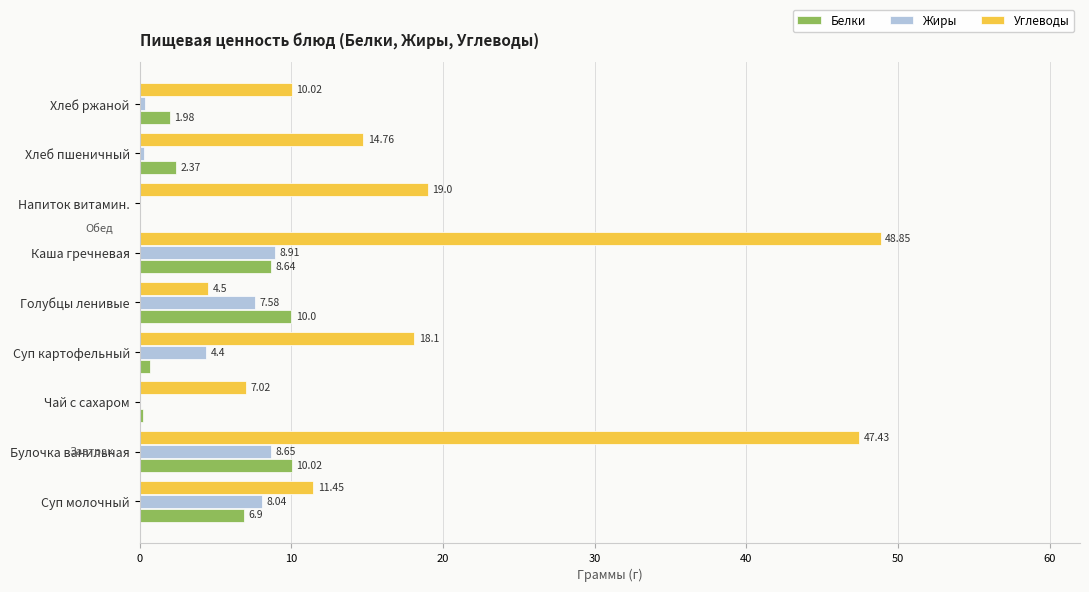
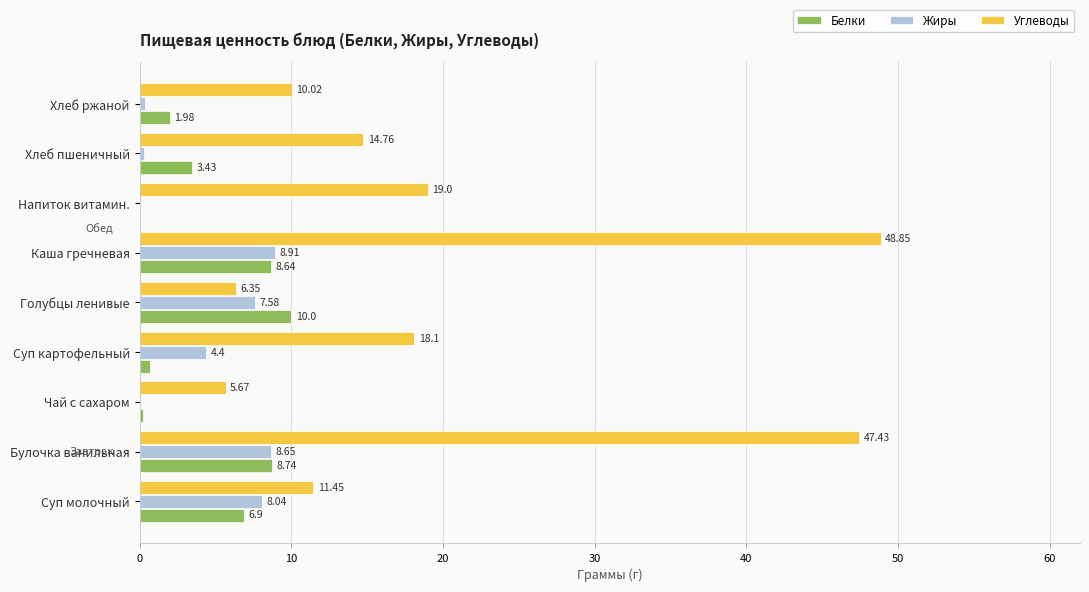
  {
    "Белки": {
      "Хлеб ржаной": 1.98,
-     "Хлеб пшеничный": 2.37,
+     "Хлеб пшеничный": 3.43,
      "Каша гречневая": 8.64,
      "Голубцы ленивые": 10.0,
-     "Булочка ванильная": 10.02,
+     "Булочка ванильная": 8.74,
      "Суп молочный": 6.9
    },
    "Жиры": {
      "Каша гречневая": 8.91,
      "Голубцы ленивые": 7.58,
      "Суп картофельный": 4.4,
      "Булочка ванильная": 8.65,
      "Суп молочный": 8.04
    },
    "Углеводы": {
      "Хлеб ржаной": 10.02,
      "Хлеб пшеничный": 14.76,
      "Напиток витамин.": 19.0,
      "Каша гречневая": 48.85,
-     "Голубцы ленивые": 4.5,
+     "Голубцы ленивые": 6.35,
      "Суп картофельный": 18.1,
-     "Чай с сахаром": 7.02,
+     "Чай с сахаром": 5.67,
      "Булочка ванильная": 47.43,
      "Суп молочный": 11.45
    }
  }
